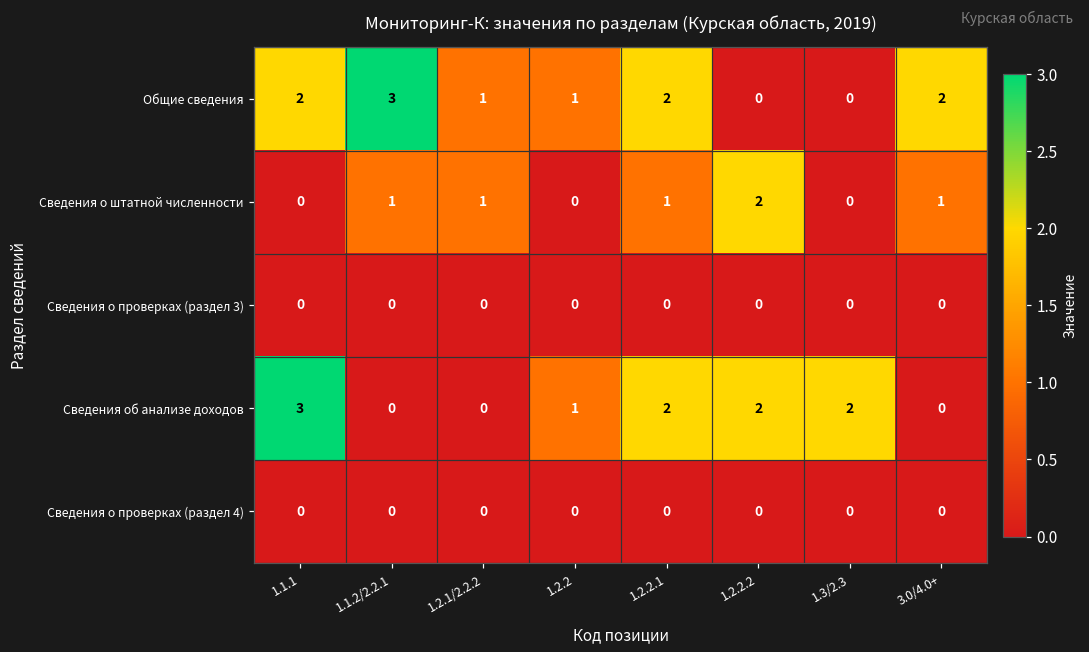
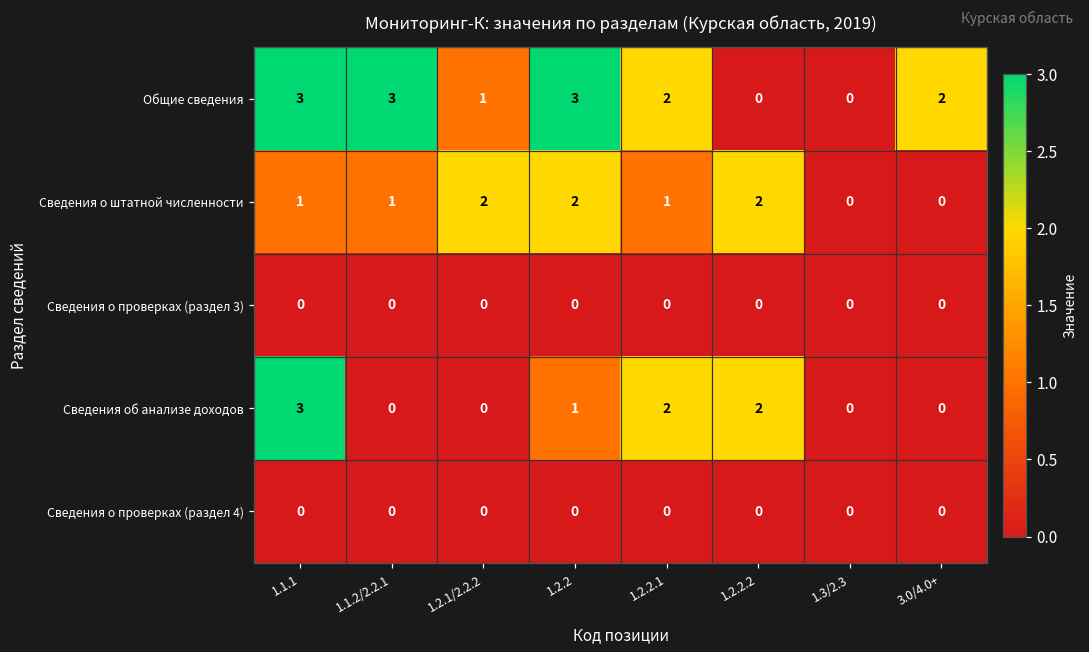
  {
    "Общие сведения": {
-     "1.1.1": 2,
+     "1.1.1": 3,
      "1.1.2/2.2.1": 3,
      "1.2.1/2.2.2": 1,
-     "1.2.2": 1,
+     "1.2.2": 3,
      "1.2.2.1": 2,
      "1.2.2.2": 0,
      "1.3/2.3": 0,
      "3.0/4.0+": 2
    },
    "Сведения о штатной численности": {
-     "1.1.1": 0,
+     "1.1.1": 1,
      "1.1.2/2.2.1": 1,
-     "1.2.1/2.2.2": 1,
-     "1.2.2": 0,
+     "1.2.1/2.2.2": 2,
+     "1.2.2": 2,
      "1.2.2.1": 1,
      "1.2.2.2": 2,
      "1.3/2.3": 0,
-     "3.0/4.0+": 1
+     "3.0/4.0+": 0
    },
    "Сведения о проверках (раздел 3)": {
      "1.1.1": 0,
      "1.1.2/2.2.1": 0,
      "1.2.1/2.2.2": 0,
      "1.2.2": 0,
      "1.2.2.1": 0,
      "1.2.2.2": 0,
      "1.3/2.3": 0,
      "3.0/4.0+": 0
    },
    "Сведения об анализе доходов": {
      "1.1.1": 3,
      "1.1.2/2.2.1": 0,
      "1.2.1/2.2.2": 0,
      "1.2.2": 1,
      "1.2.2.1": 2,
      "1.2.2.2": 2,
-     "1.3/2.3": 2,
+     "1.3/2.3": 0,
      "3.0/4.0+": 0
    },
    "Сведения о проверках (раздел 4)": {
      "1.1.1": 0,
      "1.1.2/2.2.1": 0,
      "1.2.1/2.2.2": 0,
      "1.2.2": 0,
      "1.2.2.1": 0,
      "1.2.2.2": 0,
      "1.3/2.3": 0,
      "3.0/4.0+": 0
    }
  }
